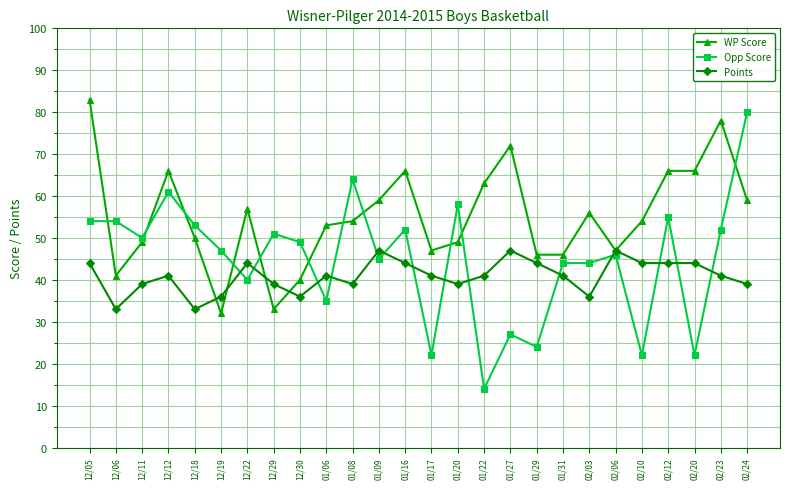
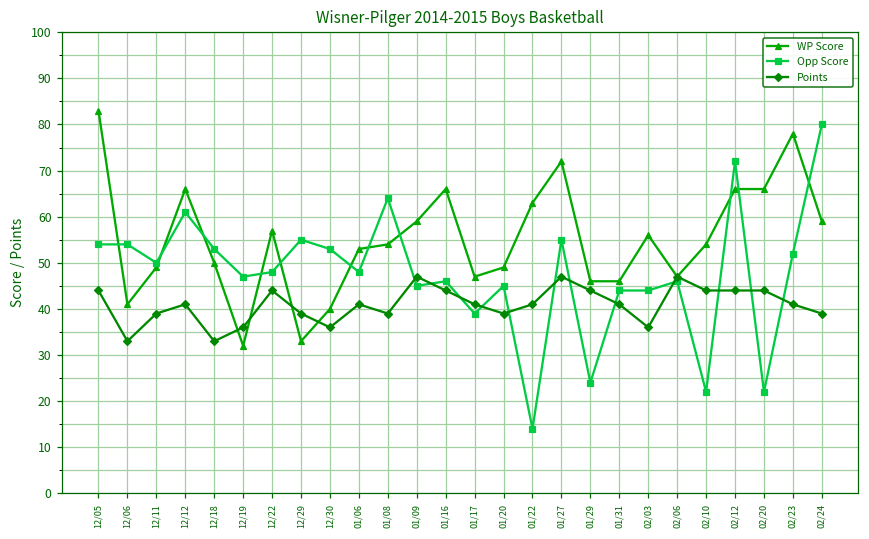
  {
    "Opp Score": {
      "12/05": 54,
      "12/06": 54,
      "12/11": 50,
      "12/12": 61,
      "12/18": 53,
      "12/19": 47,
-     "12/22": 40,
-     "12/29": 51,
-     "12/30": 49,
-     "01/06": 35,
+     "12/22": 48,
+     "12/29": 55,
+     "12/30": 53,
+     "01/06": 48,
      "01/08": 64,
      "01/09": 45,
-     "01/16": 52,
-     "01/17": 22,
-     "01/20": 58,
+     "01/16": 46,
+     "01/17": 39,
+     "01/20": 45,
      "01/22": 14,
-     "01/27": 27,
+     "01/27": 55,
      "01/29": 24,
      "01/31": 44,
      "02/03": 44,
      "02/06": 46,
      "02/10": 22,
-     "02/12": 55,
+     "02/12": 72,
      "02/20": 22,
      "02/23": 52,
      "02/24": 80
    }
  }
